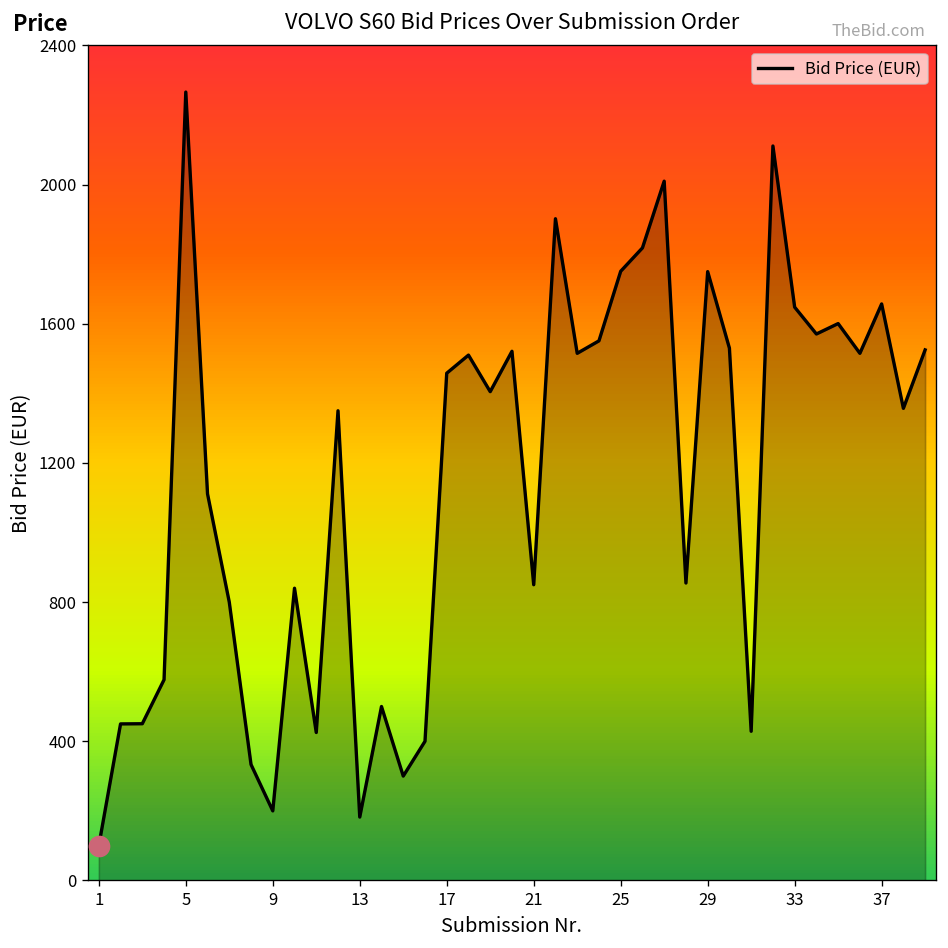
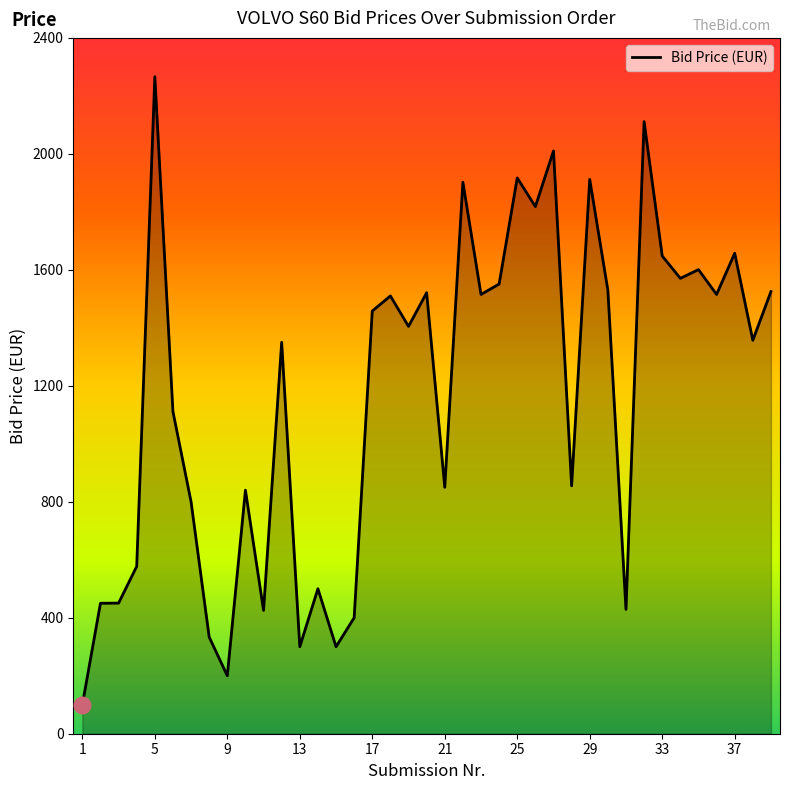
  {
    "Bid Price (EUR)": {
      "5": 2270,
      "9": 200,
-     "13": 180,
+     "13": 300,
      "17": 1460,
      "21": 850,
-     "25": 1750,
-     "29": 1750,
+     "25": 1920,
+     "29": 1910,
      "33": 1650,
      "37": 1660
    }
  }
